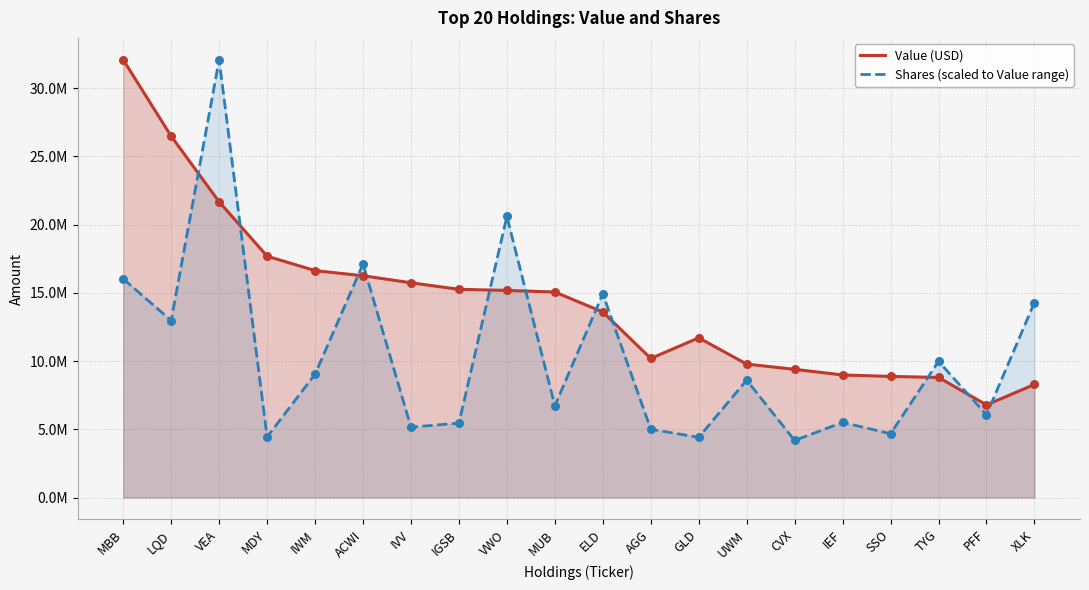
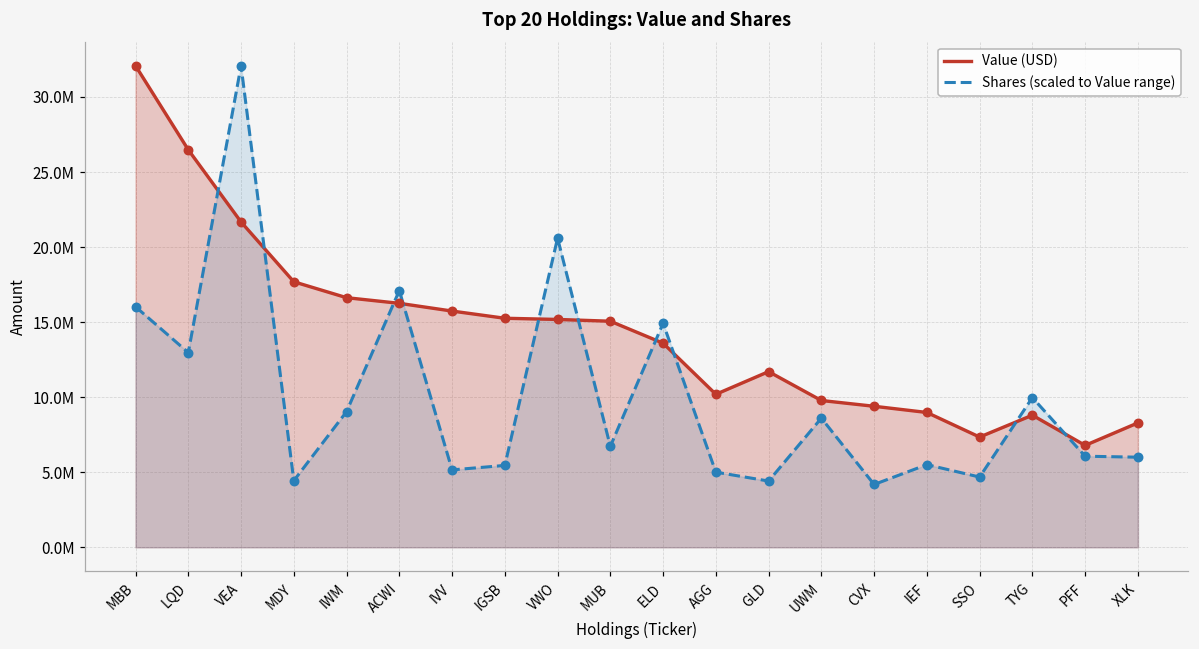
  {
    "Value (USD)": {
      "MBB": 32100000,
      "LQD": 26500000,
      "VEA": 21700000,
      "MDY": 17700000,
      "IWM": 16600000,
      "ACWI": 16300000,
      "IVV": 15700000,
      "IGSB": 15300000,
      "VWO": 15200000,
      "MUB": 15100000,
      "ELD": 13600000,
      "AGG": 10200000,
      "GLD": 11700000,
      "UWM": 9800000,
      "CVX": 9400000,
      "IEF": 9000000,
-     "SSO": 8900000,
+     "SSO": 7300000,
      "TYG": 8800000,
      "PFF": 6800000,
      "XLK": 8300000
    },
    "Shares (scaled to Value range)": {
      "MBB": 16000000,
      "LQD": 13000000,
      "VEA": 32100000,
      "MDY": 4400000,
      "IWM": 9000000,
      "ACWI": 17100000,
      "IVV": 5200000,
      "IGSB": 5500000,
      "VWO": 20600000,
      "MUB": 6700000,
      "ELD": 14900000,
      "AGG": 5000000,
      "GLD": 4400000,
      "UWM": 8600000,
      "CVX": 4200000,
      "IEF": 5500000,
      "SSO": 4700000,
      "TYG": 10000000,
      "PFF": 6100000,
-     "XLK": 14300000
+     "XLK": 6000000
    }
  }
